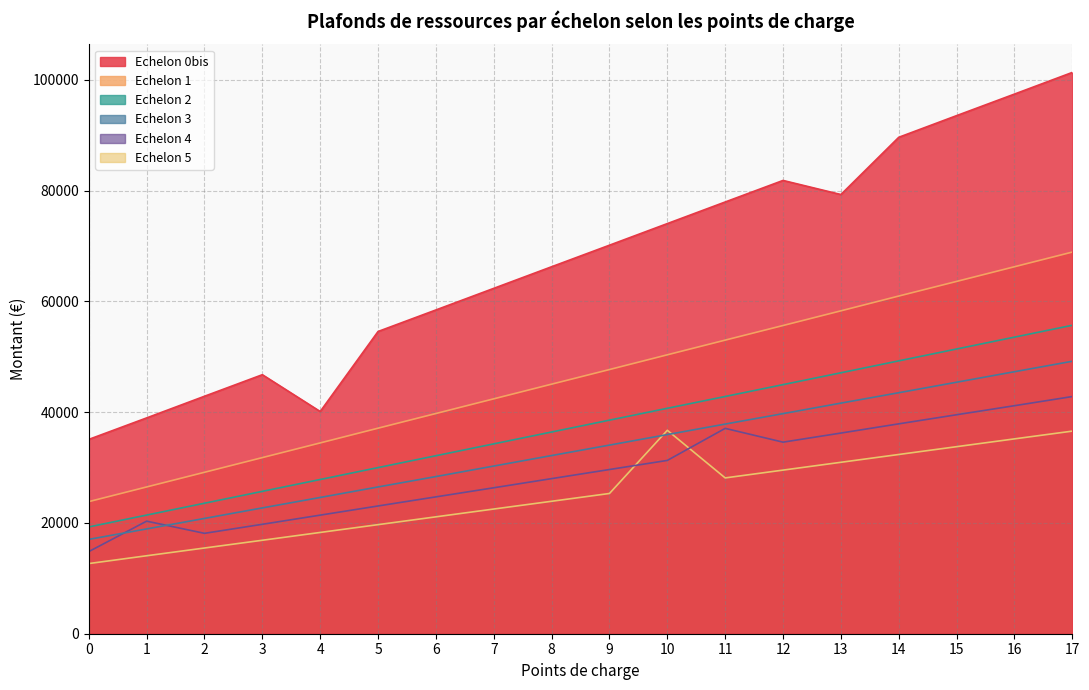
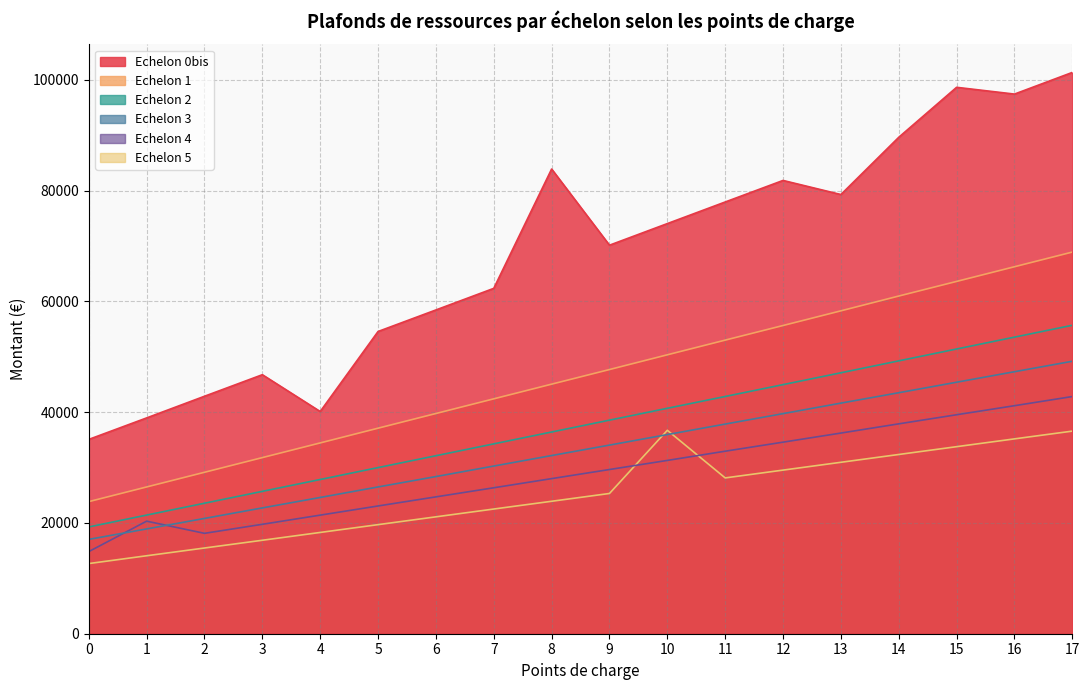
  {
    "Echelon 4": {
      "0": 15000,
      "1": 20000,
      "2": 18000,
      "3": 20000,
      "4": 21000,
      "5": 23000,
      "6": 25000,
      "7": 26000,
      "8": 28000,
      "9": 30000,
      "10": 31000,
-     "11": 37000,
+     "11": 33000,
      "12": 35000,
      "13": 36000,
      "14": 38000,
      "15": 40000,
      "16": 41000,
      "17": 43000
    },
    "Echelon 0bis": {
      "0": 35000,
      "1": 39000,
      "2": 43000,
      "3": 47000,
      "4": 40000,
      "5": 55000,
      "6": 58000,
      "7": 62000,
-     "8": 66000,
+     "8": 84000,
      "9": 70000,
      "10": 74000,
      "11": 78000,
      "12": 82000,
      "13": 79000,
      "14": 90000,
-     "15": 94000,
+     "15": 99000,
      "16": 97000,
      "17": 101000
    }
  }
